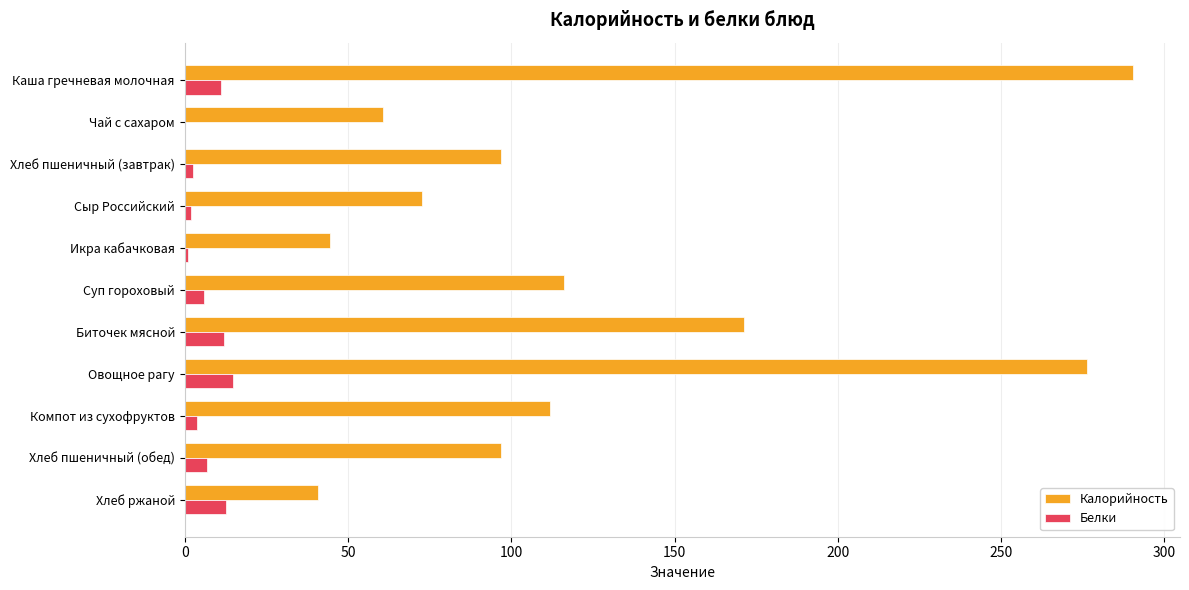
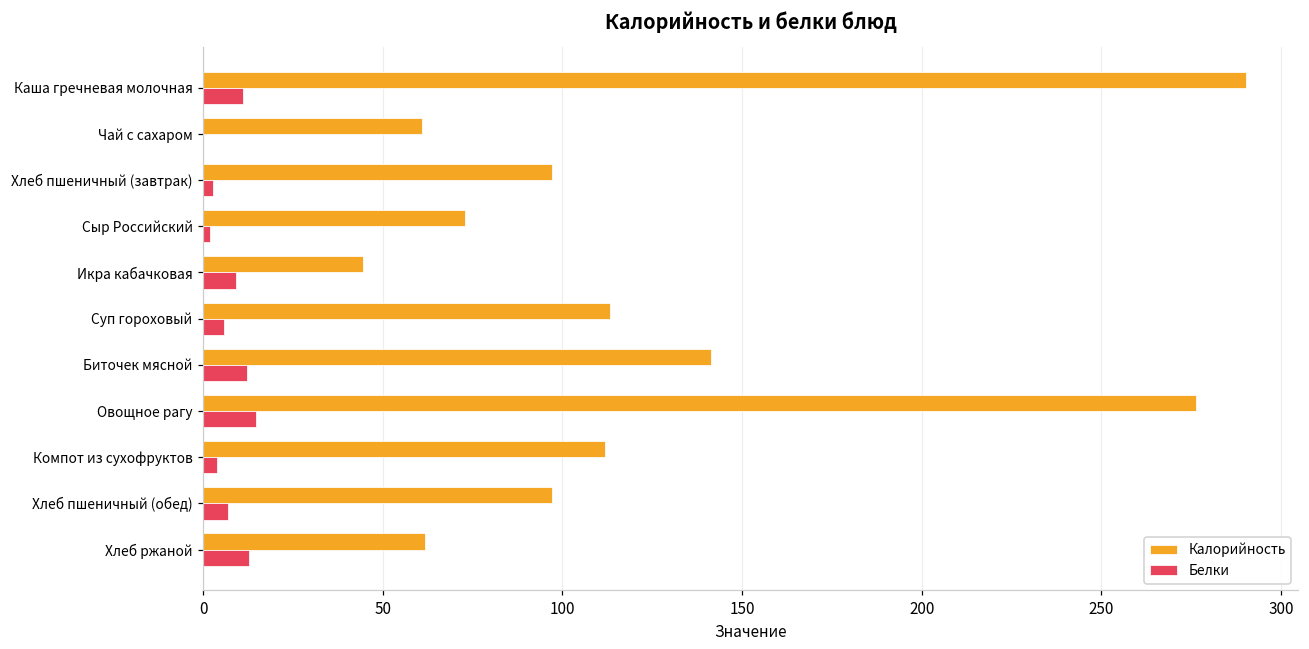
  {
    "Калорийность": {
      "Каша гречневая молочная": 290,
      "Чай с сахаром": 61,
      "Хлеб пшеничный (завтрак)": 97,
      "Сыр Российский": 73,
      "Икра кабачковая": 45,
-     "Суп гороховый": 116,
-     "Биточек мясной": 171,
+     "Суп гороховый": 113,
+     "Биточек мясной": 141,
      "Овощное рагу": 276,
      "Компот из сухофруктов": 112,
      "Хлеб пшеничный (обед)": 97,
-     "Хлеб ржаной": 41
+     "Хлеб ржаной": 62
    },
    "Белки": {
      "Каша гречневая молочная": 11,
      "Чай с сахаром": 0,
      "Хлеб пшеничный (завтрак)": 3,
      "Сыр Российский": 2,
-     "Икра кабачковая": 1,
+     "Икра кабачковая": 9,
      "Суп гороховый": 6,
      "Биточек мясной": 12,
      "Овощное рагу": 15,
      "Компот из сухофруктов": 4,
      "Хлеб пшеничный (обед)": 7,
      "Хлеб ржаной": 13
    }
  }
